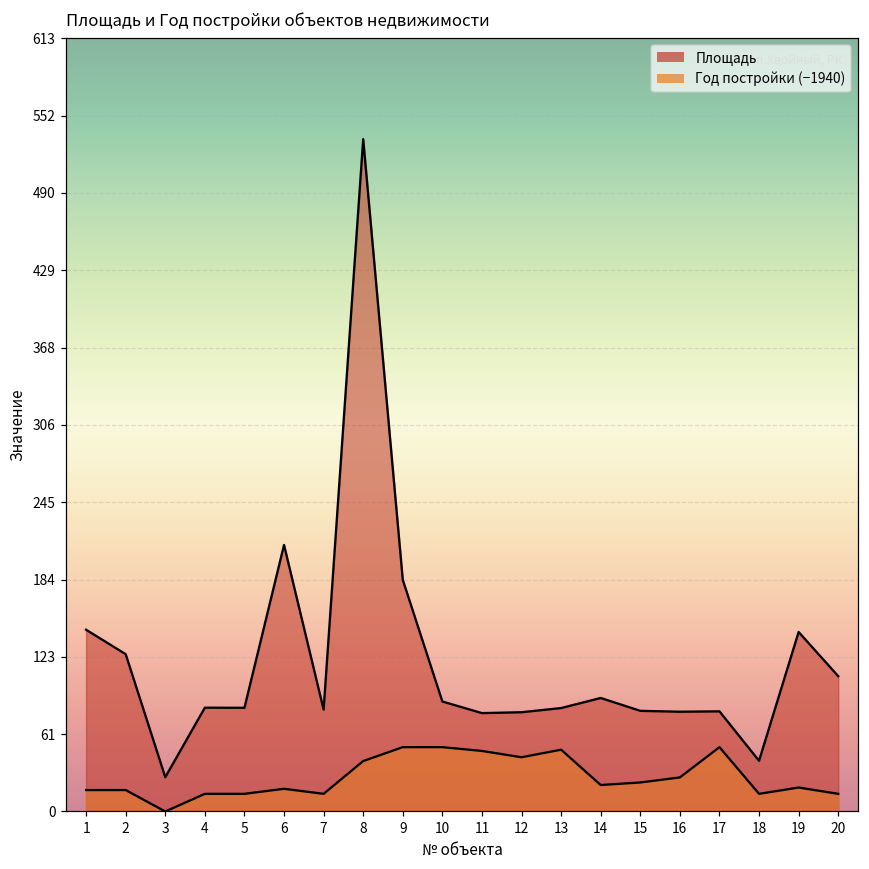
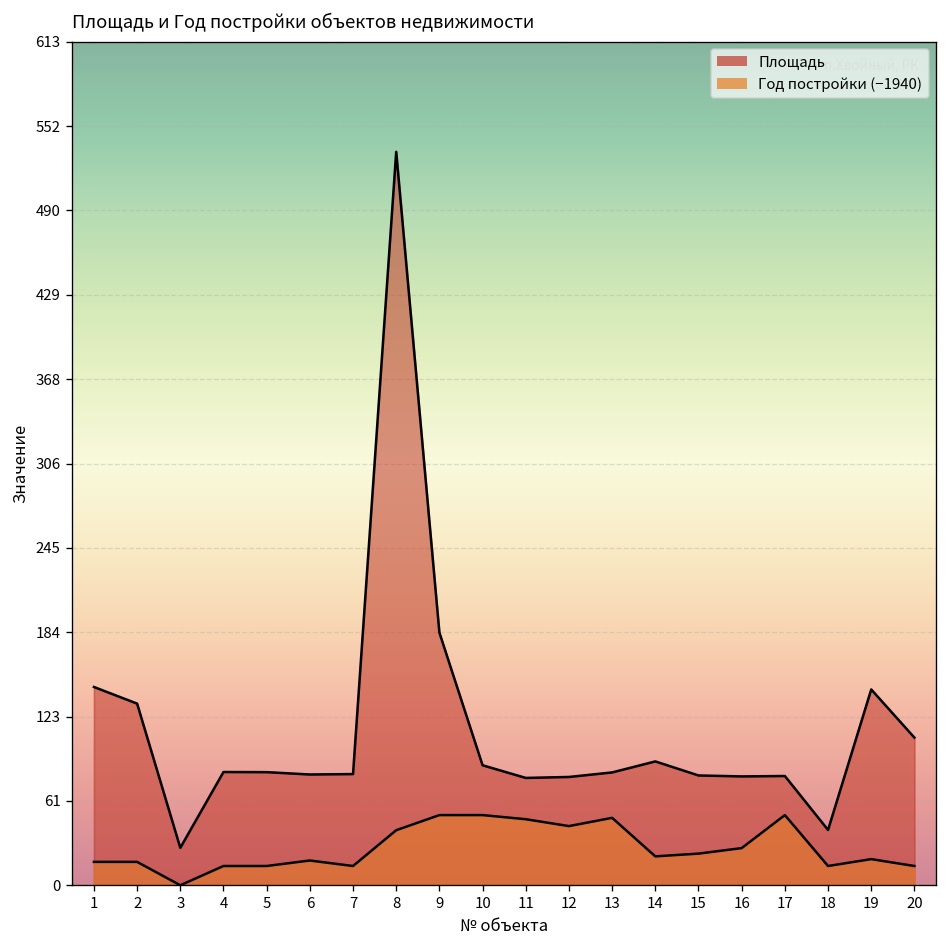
  {
    "Площадь": {
      "1": 144,
-     "2": 125,
+     "2": 132,
      "3": 27,
      "4": 82,
      "5": 82,
-     "6": 211,
+     "6": 81,
      "7": 81,
      "8": 533,
      "9": 184,
      "10": 87,
      "11": 78,
      "12": 79,
      "13": 82,
      "14": 90,
      "15": 80,
      "16": 79,
      "17": 79,
      "18": 40,
      "19": 142,
      "20": 107
    },
    "Год постройки (−1940)": {
      "1": 17,
      "2": 17,
      "3": 0,
      "4": 14,
      "5": 14,
      "6": 18,
      "7": 14,
      "8": 40,
      "9": 51,
      "10": 51,
      "11": 48,
      "12": 43,
      "13": 49,
      "14": 21,
      "15": 23,
      "16": 27,
      "17": 51,
      "18": 14,
      "19": 19,
      "20": 14
    }
  }
